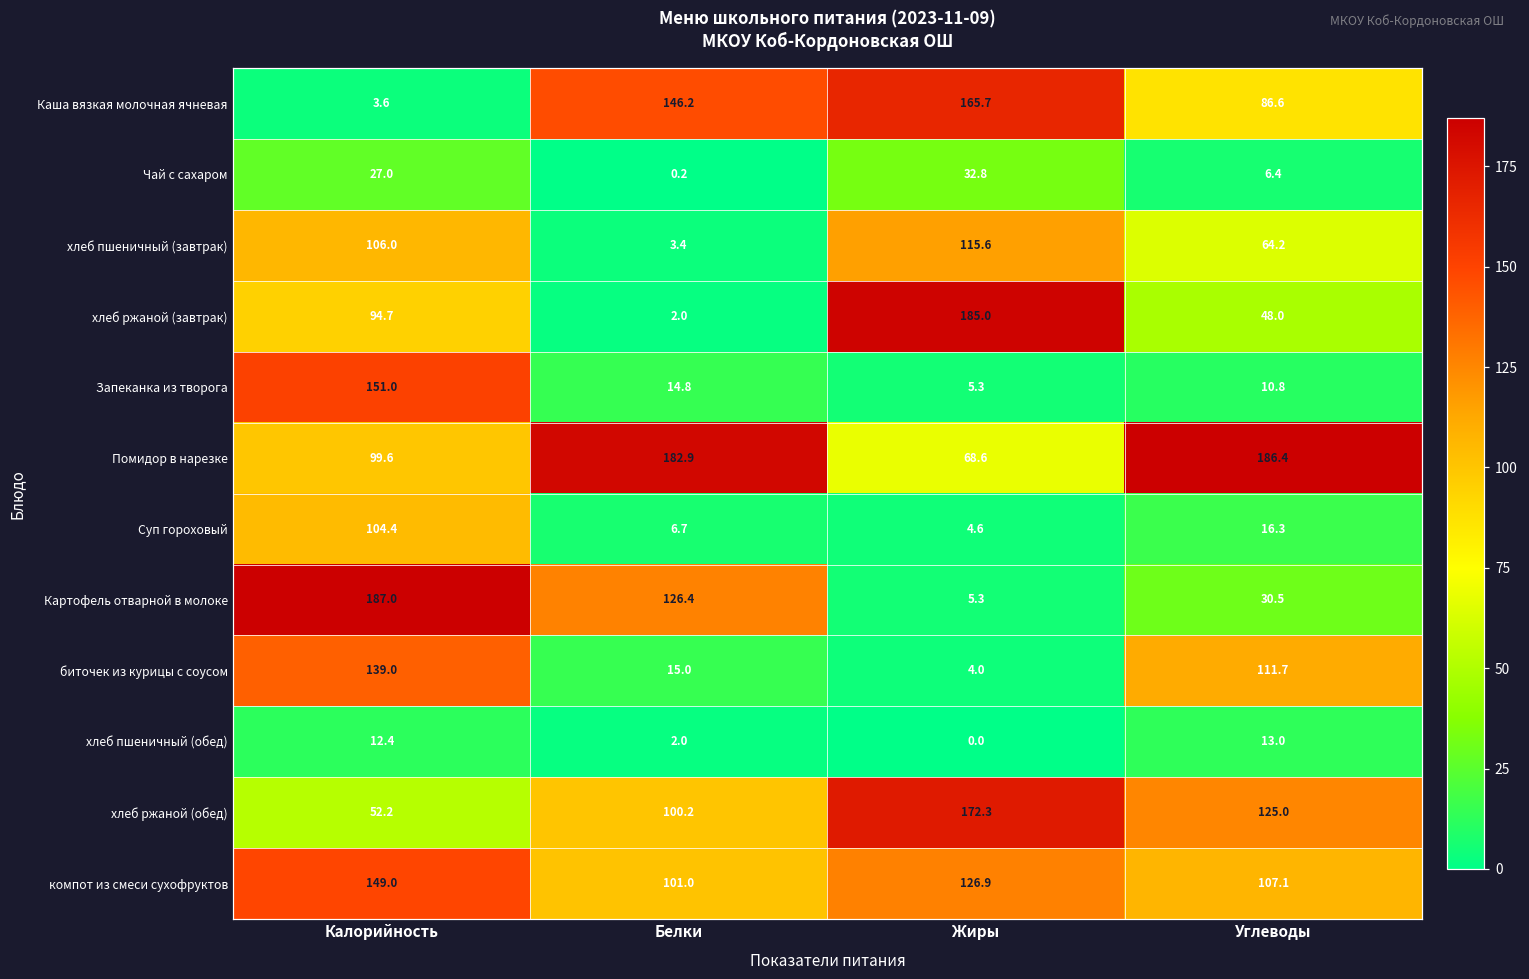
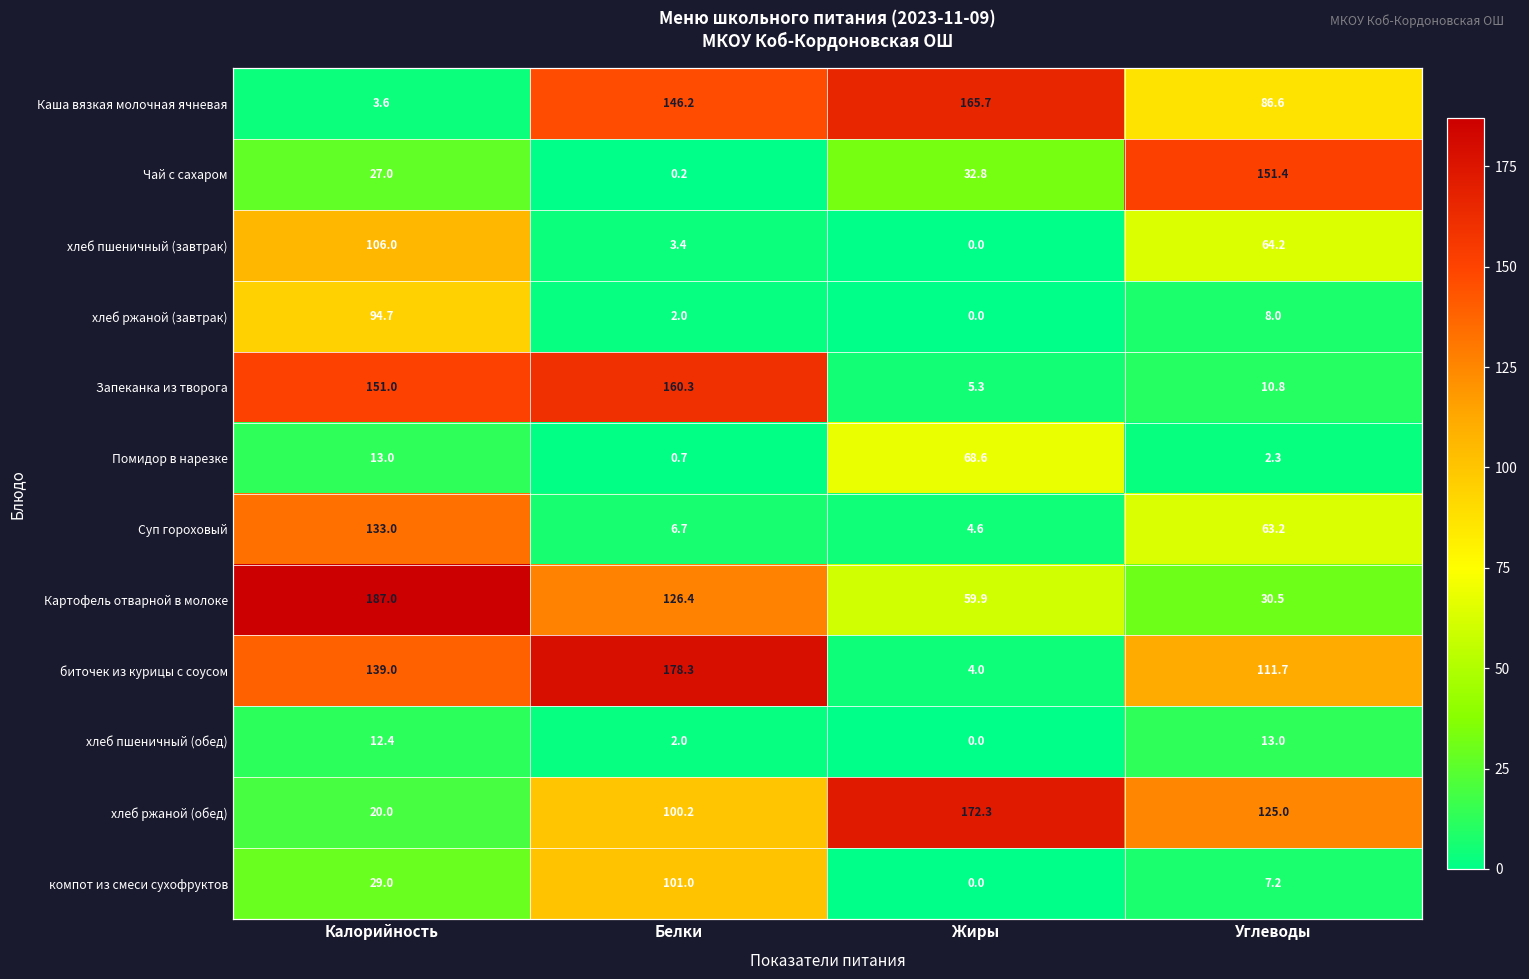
  {
    "Каша вязкая молочная ячневая": {
      "Калорийность": 3.6,
      "Белки": 146.2,
      "Жиры": 165.7,
      "Углеводы": 86.6
    },
    "Чай с сахаром": {
      "Калорийность": 27.0,
      "Белки": 0.2,
      "Жиры": 32.8,
-     "Углеводы": 6.4
+     "Углеводы": 151.4
    },
    "хлеб пшеничный (завтрак)": {
      "Калорийность": 106.0,
      "Белки": 3.4,
-     "Жиры": 115.6,
+     "Жиры": 0.0,
      "Углеводы": 64.2
    },
    "хлеб ржаной (завтрак)": {
      "Калорийность": 94.7,
      "Белки": 2.0,
-     "Жиры": 185.0,
-     "Углеводы": 48.0
+     "Жиры": 0.0,
+     "Углеводы": 8.0
    },
    "Запеканка из творога": {
      "Калорийность": 151.0,
-     "Белки": 14.8,
+     "Белки": 160.3,
      "Жиры": 5.3,
      "Углеводы": 10.8
    },
    "Помидор в нарезке": {
-     "Калорийность": 99.6,
-     "Белки": 182.9,
+     "Калорийность": 13.0,
+     "Белки": 0.7,
      "Жиры": 68.6,
-     "Углеводы": 186.4
+     "Углеводы": 2.3
    },
    "Суп гороховый": {
-     "Калорийность": 104.4,
+     "Калорийность": 133.0,
      "Белки": 6.7,
      "Жиры": 4.6,
-     "Углеводы": 16.3
+     "Углеводы": 63.2
    },
    "Картофель отварной в молоке": {
      "Калорийность": 187.0,
      "Белки": 126.4,
-     "Жиры": 5.3,
+     "Жиры": 59.9,
      "Углеводы": 30.5
    },
    "биточек из курицы с соусом": {
      "Калорийность": 139.0,
-     "Белки": 15.0,
+     "Белки": 178.3,
      "Жиры": 4.0,
      "Углеводы": 111.7
    },
    "хлеб пшеничный (обед)": {
      "Калорийность": 12.4,
      "Белки": 2.0,
      "Жиры": 0.0,
      "Углеводы": 13.0
    },
    "хлеб ржаной (обед)": {
-     "Калорийность": 52.2,
+     "Калорийность": 20.0,
      "Белки": 100.2,
      "Жиры": 172.3,
      "Углеводы": 125.0
    },
    "компот из смеси сухофруктов": {
-     "Калорийность": 149.0,
+     "Калорийность": 29.0,
      "Белки": 101.0,
-     "Жиры": 126.9,
-     "Углеводы": 107.1
+     "Жиры": 0.0,
+     "Углеводы": 7.2
    }
  }
